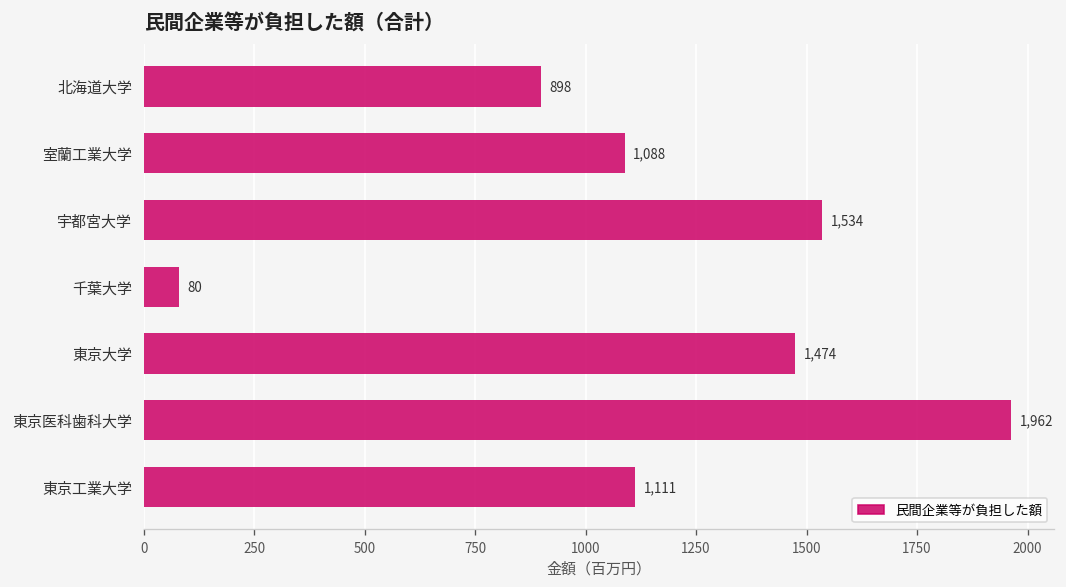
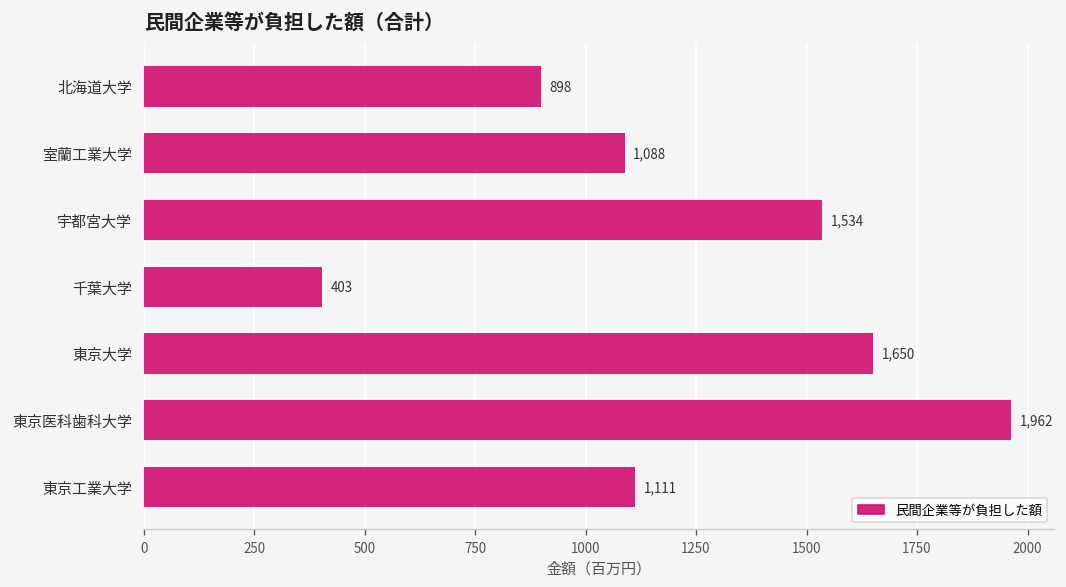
  {
    "北海道大学": "898",
    "室蘭工業大学": "1,088",
    "宇都宮大学": "1,534",
-   "千葉大学": "80",
-   "東京大学": "1,474",
+   "千葉大学": "403",
+   "東京大学": "1,650",
    "東京医科歯科大学": "1,962",
    "東京工業大学": "1,111"
  }
